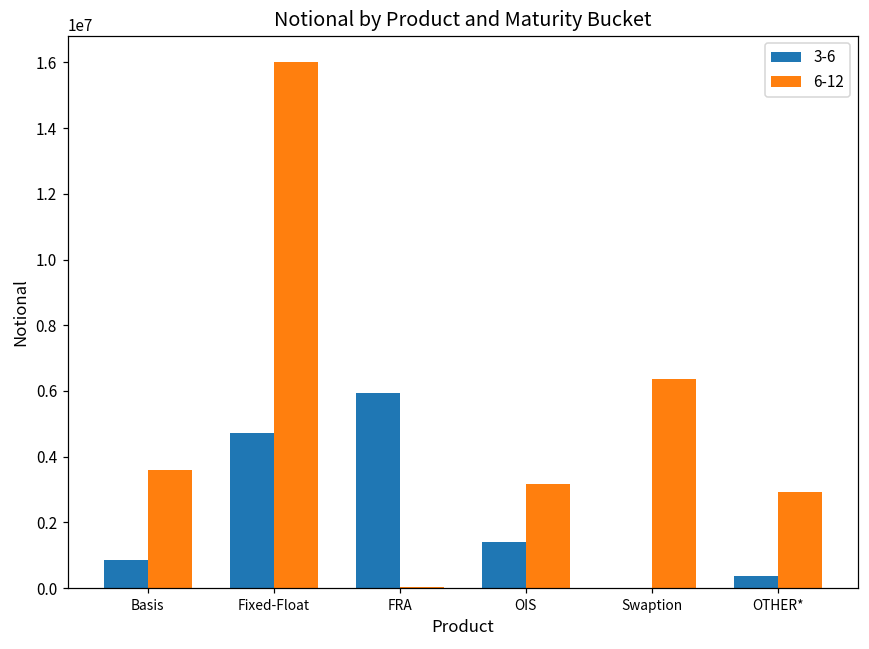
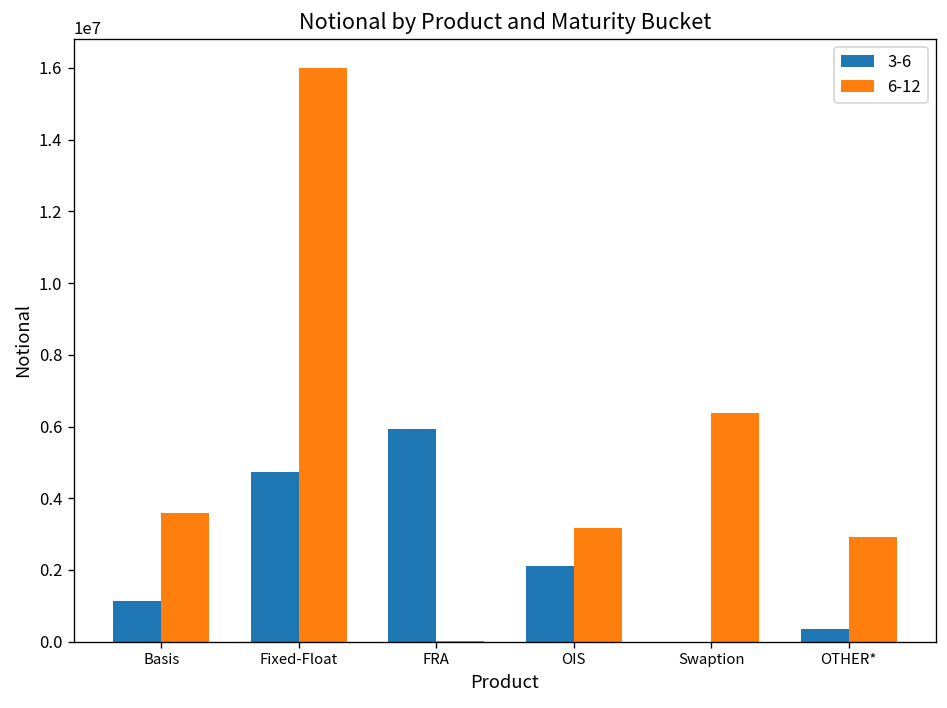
  {
    "3-6": {
-     "Basis": 900000,
+     "Basis": 1100000,
      "Fixed-Float": 4700000,
      "FRA": 5900000,
-     "OIS": 1400000,
+     "OIS": 2100000,
      "OTHER*": 400000
    },
    "6-12": {
      "Basis": 3600000,
      "Fixed-Float": 16000000,
      "OIS": 3200000,
      "Swaption": 6400000,
      "OTHER*": 2900000
    }
  }
